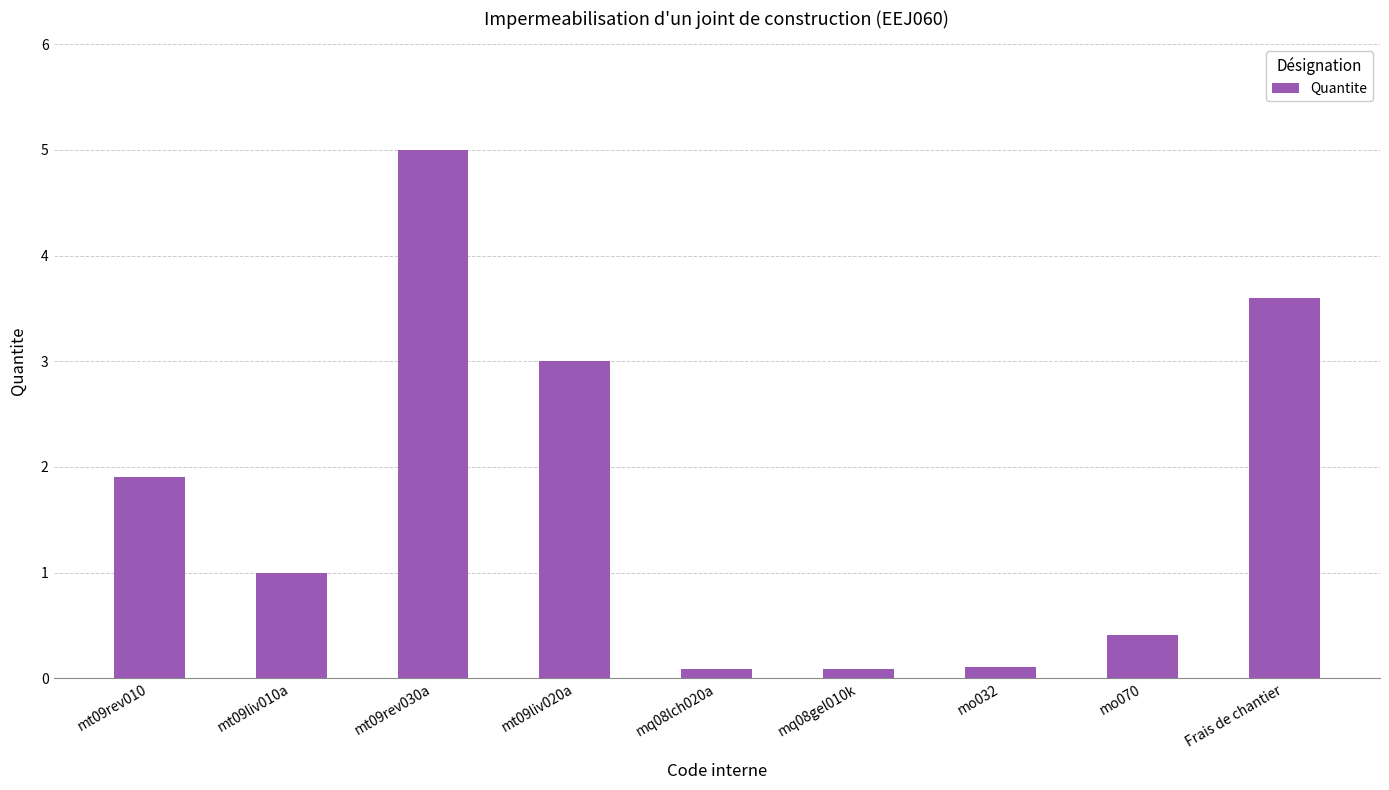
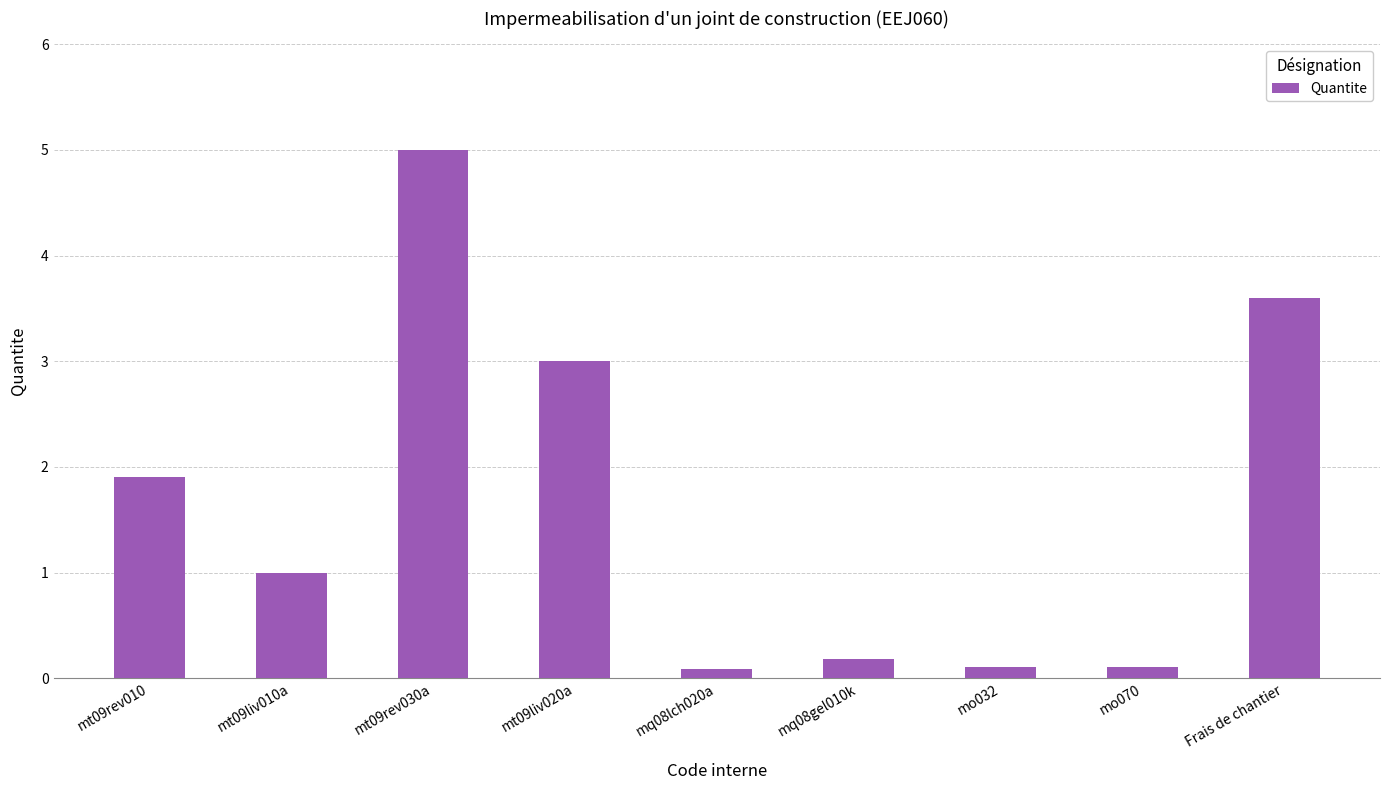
  {
    "mt09rev010": 1.90,
    "mt09liv010a": 1.00,
    "mt09rev030a": 5.00,
    "mt09liv020a": 3.00,
    "mq08lch020a": 0.09,
-   "mq08gel010k": 0.09,
+   "mq08gel010k": 0.18,
    "mo032": 0.11,
-   "mo070": 0.41,
+   "mo070": 0.11,
    "Frais de chantier": 3.60
  }
